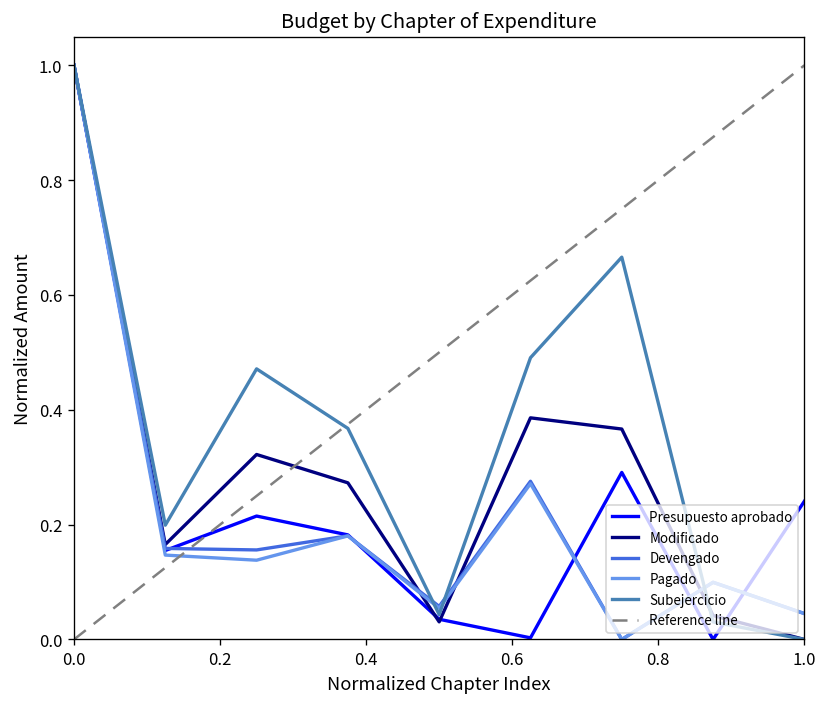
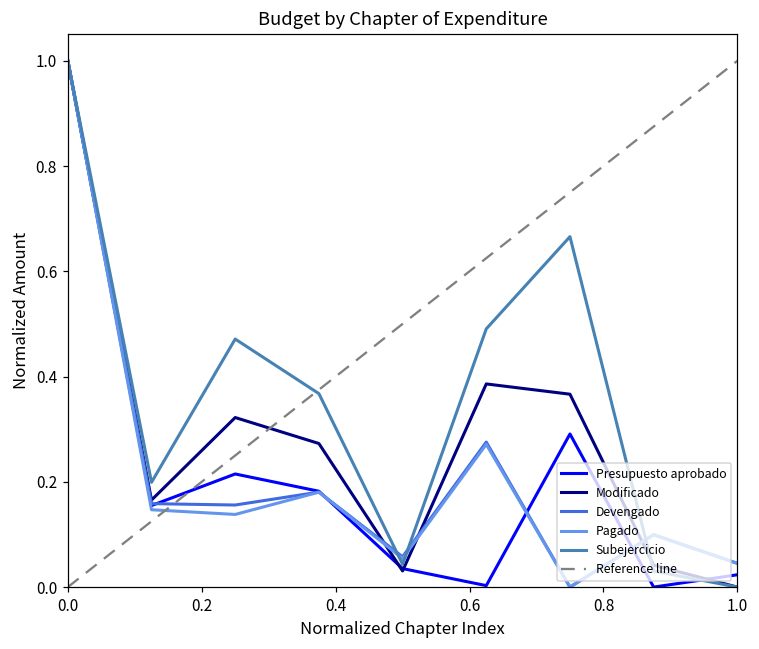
  {
    "Presupuesto aprobado": {
-     "1.0": 0.24
+     "1.0": 0.02
    },
    "Reference line": {
      "0.0": 0.00,
      "1.0": 1.00
    }
  }
